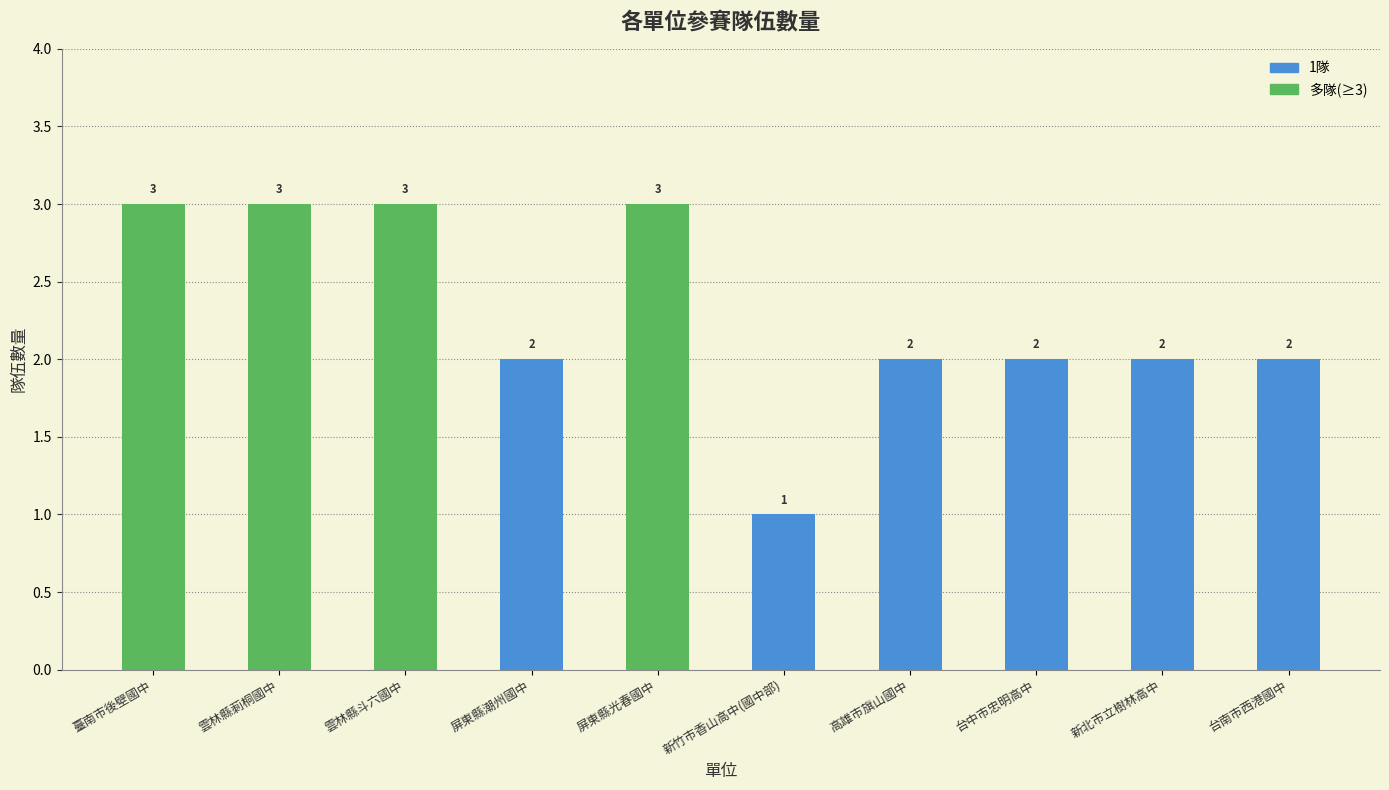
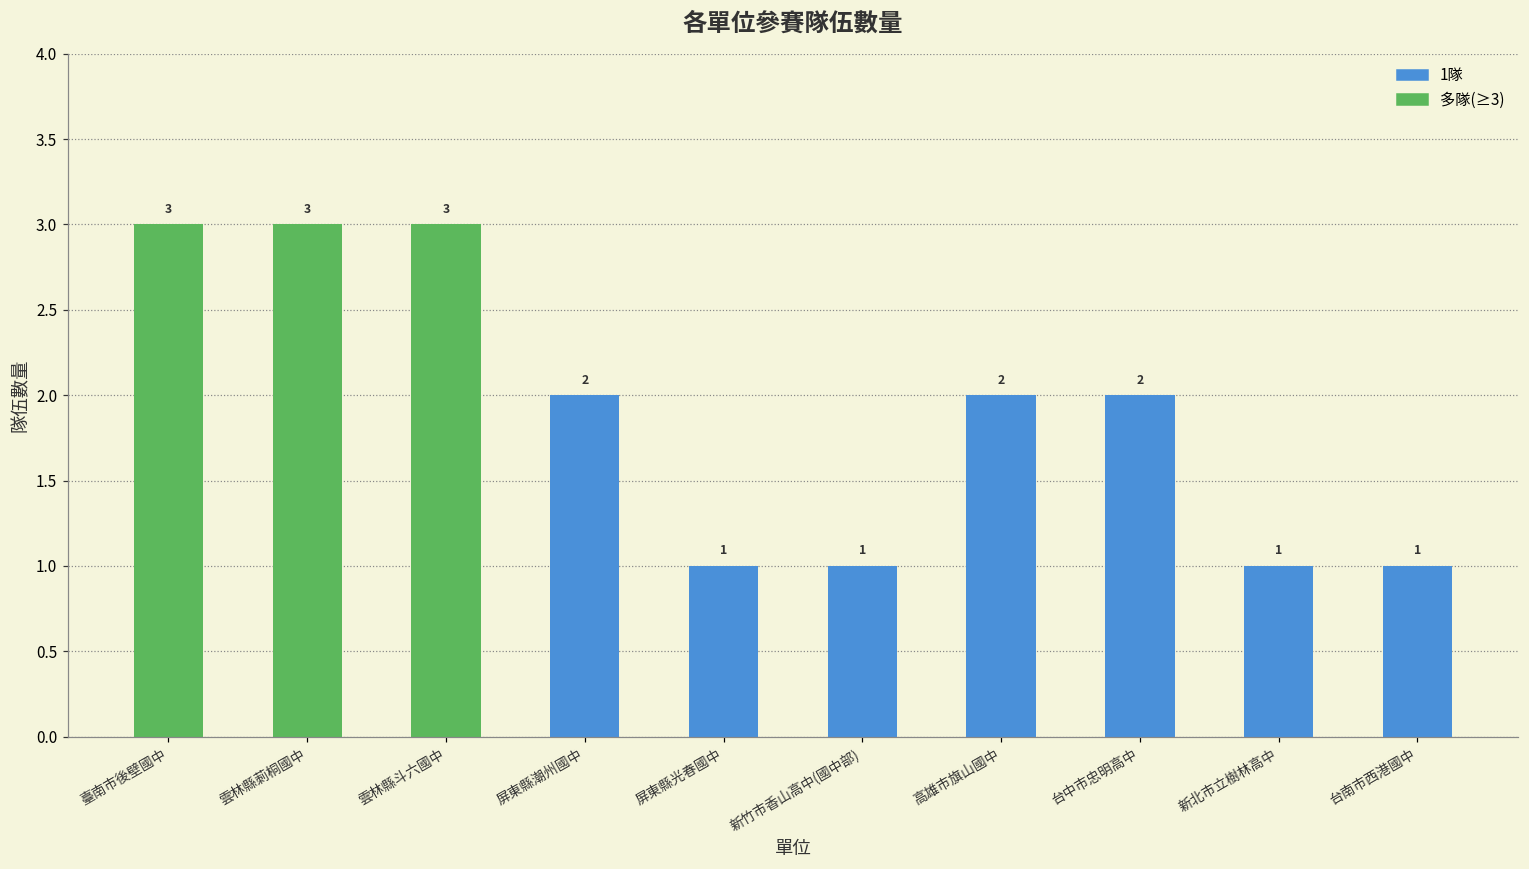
  {
    "臺南市後壁國中": 3,
    "雲林縣莿桐國中": 3,
    "雲林縣斗六國中": 3,
    "屏東縣潮州國中": 2,
-   "屏東縣光春國中": 3,
+   "屏東縣光春國中": 1,
    "新竹市香山高中(國中部)": 1,
    "高雄市旗山國中": 2,
    "台中市忠明高中": 2,
-   "新北市立樹林高中": 2,
-   "台南市西港國中": 2
+   "新北市立樹林高中": 1,
+   "台南市西港國中": 1
  }
